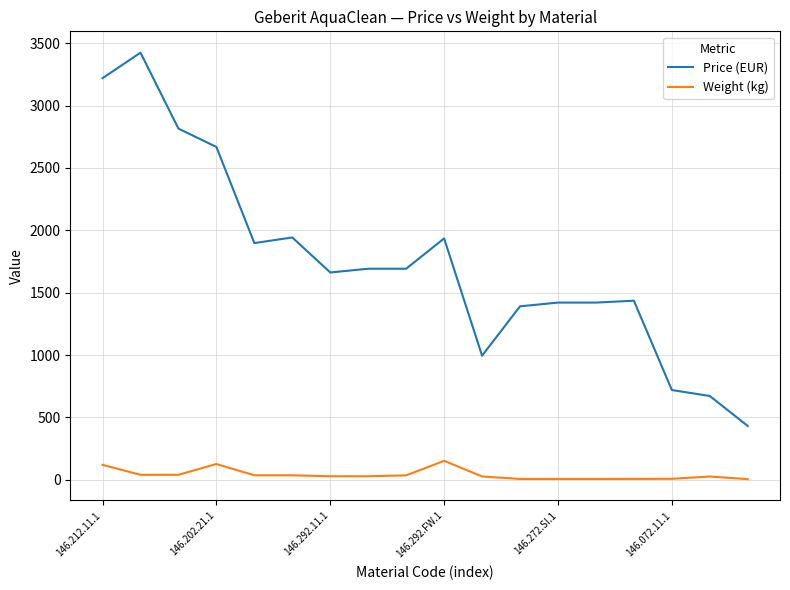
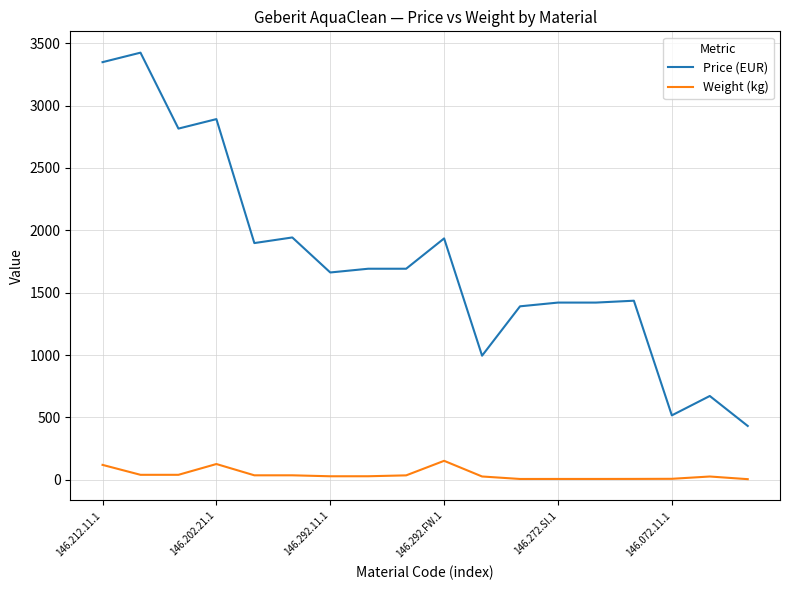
  {
    "Price (EUR)": {
-     "146.212.11.1": 3220,
-     "146.202.21.1": 2670,
+     "146.212.11.1": 3350,
+     "146.202.21.1": 2890,
      "146.292.11.1": 1660,
      "146.292.FW.1": 1940,
      "146.272.SI.1": 1420,
-     "146.072.11.1": 720
+     "146.072.11.1": 520
    },
    "Weight (kg)": {
      "146.212.11.1": 120,
      "146.202.21.1": 130,
      "146.292.11.1": 30,
      "146.292.FW.1": 150,
      "146.272.SI.1": 10,
      "146.072.11.1": 10
    }
  }
